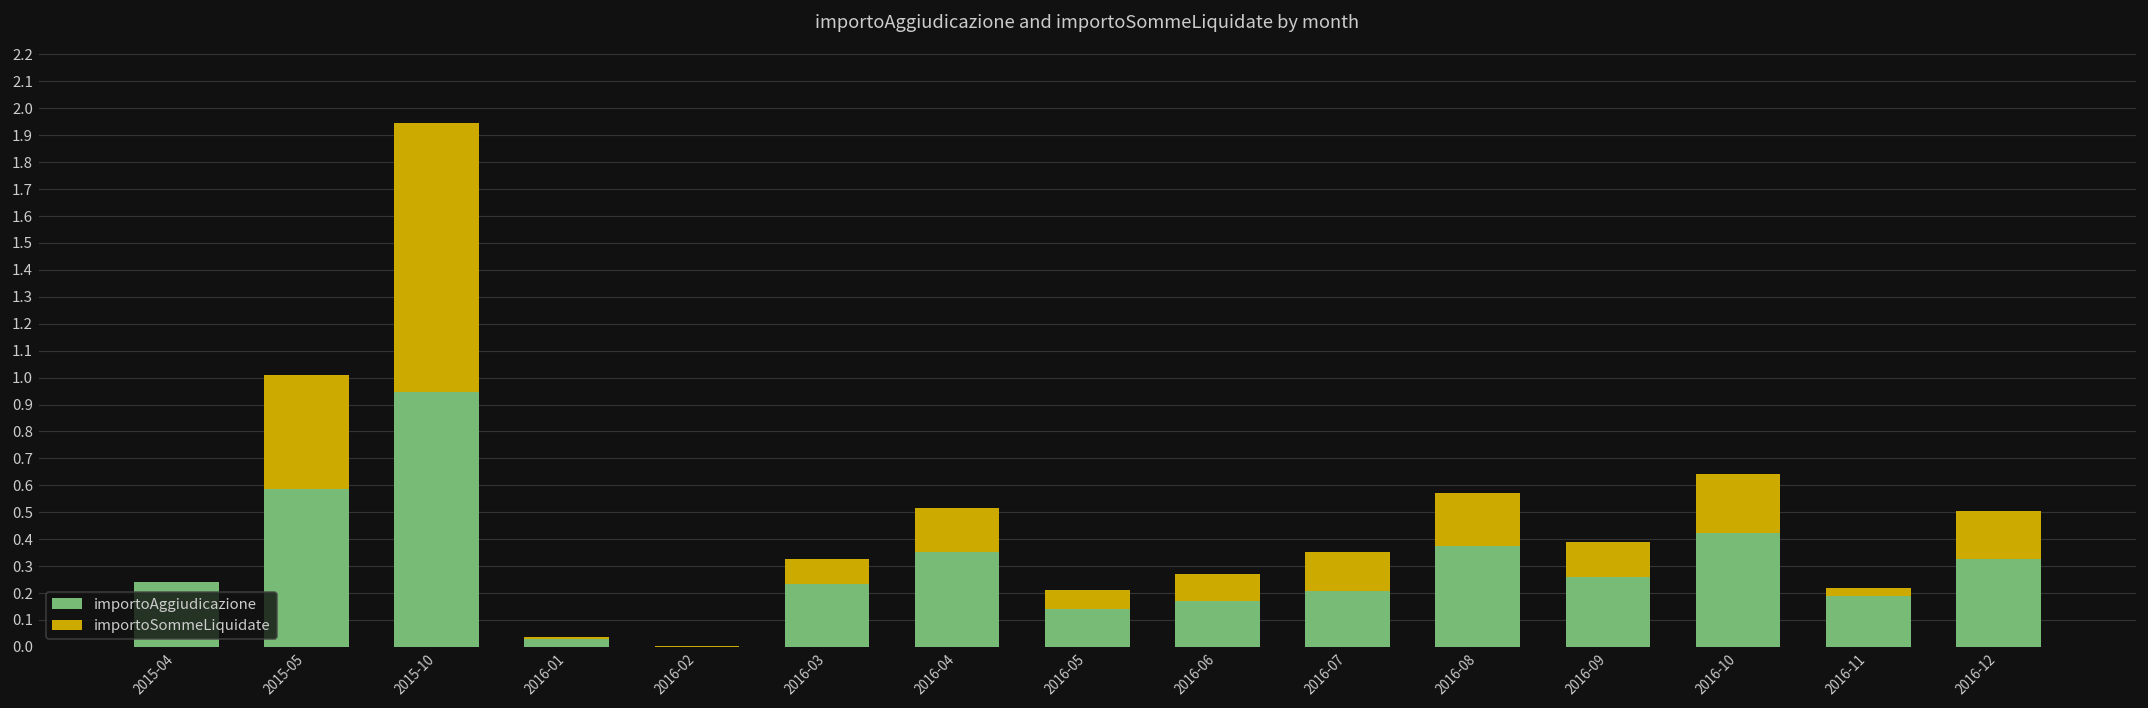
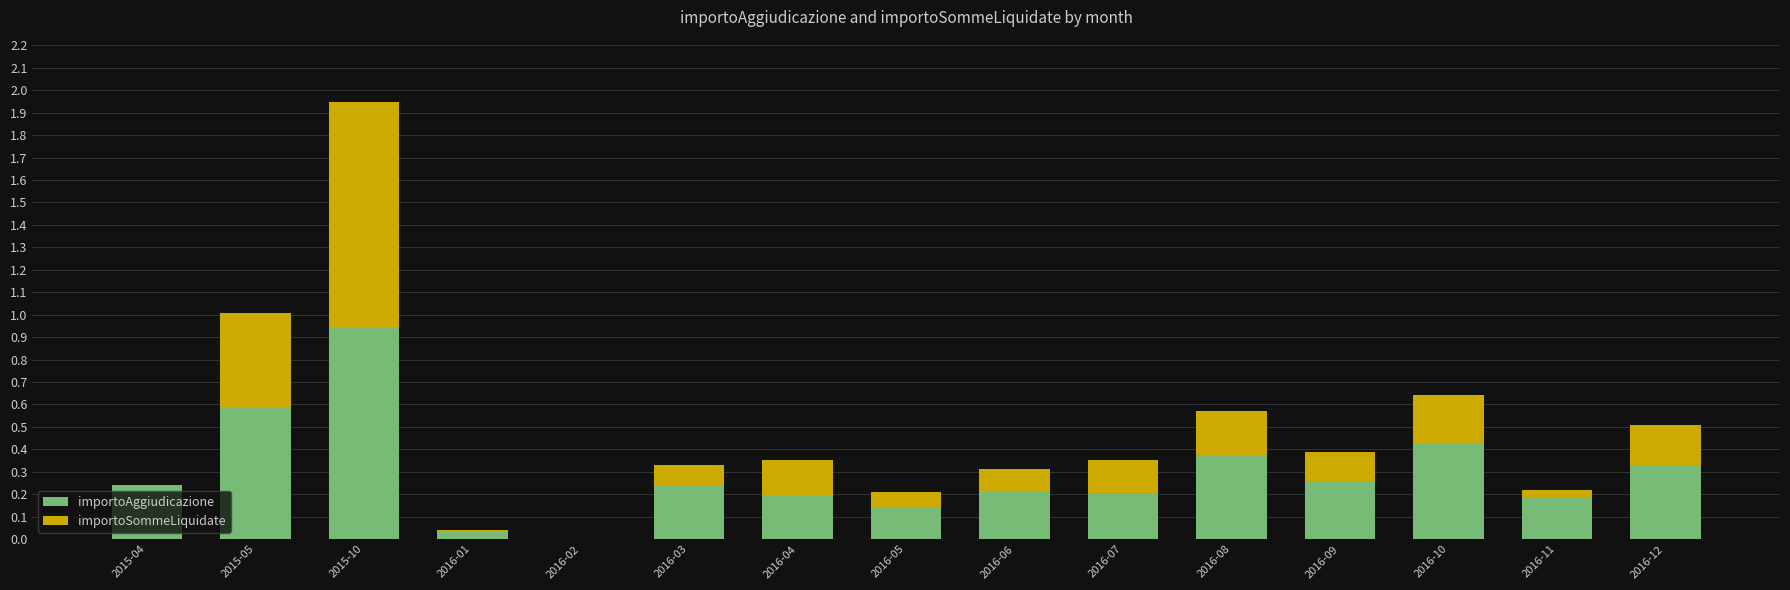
  {
    "importoAggiudicazione": {
      "2015-04": 0.24,
      "2015-05": 0.59,
      "2015-10": 0.95,
      "2016-01": 0.03,
      "2016-03": 0.23,
-     "2016-04": 0.35,
+     "2016-04": 0.19,
      "2016-05": 0.14,
-     "2016-06": 0.17,
+     "2016-06": 0.21,
      "2016-07": 0.21,
      "2016-08": 0.37,
      "2016-09": 0.26,
      "2016-10": 0.42,
      "2016-11": 0.19,
      "2016-12": 0.33
    },
    "importoSommeLiquidate": {
      "2015-04": 0.00,
      "2015-05": 0.42,
      "2015-10": 1.00,
      "2016-03": 0.09,
      "2016-04": 0.16,
      "2016-05": 0.07,
      "2016-06": 0.10,
      "2016-07": 0.15,
      "2016-08": 0.20,
      "2016-09": 0.13,
      "2016-10": 0.22,
      "2016-11": 0.03,
      "2016-12": 0.18
    }
  }
